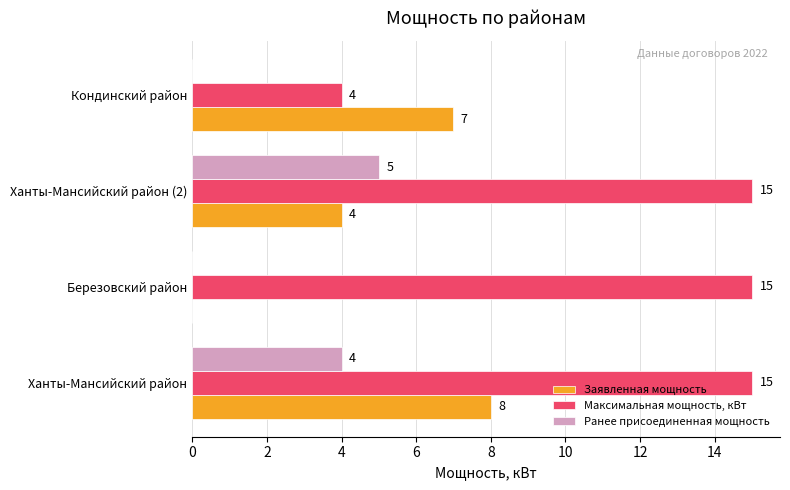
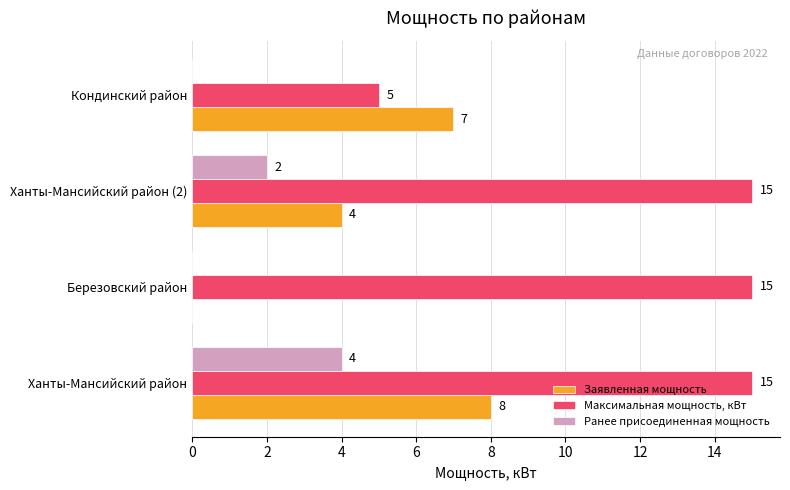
  {
    "Заявленная мощность": {
      "Кондинский район": 7,
      "Ханты-Мансийский район (2)": 4,
      "Ханты-Мансийский район": 8
    },
    "Максимальная мощность, кВт": {
-     "Кондинский район": 4,
+     "Кондинский район": 5,
      "Ханты-Мансийский район (2)": 15,
      "Березовский район": 15,
      "Ханты-Мансийский район": 15
    },
    "Ранее присоединенная мощность": {
-     "Ханты-Мансийский район (2)": 5,
+     "Ханты-Мансийский район (2)": 2,
      "Ханты-Мансийский район": 4
    }
  }
